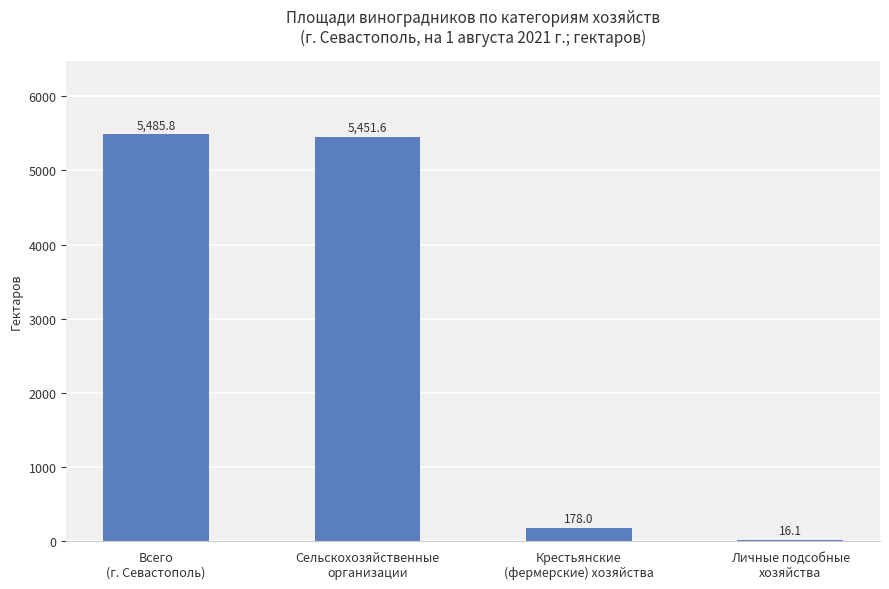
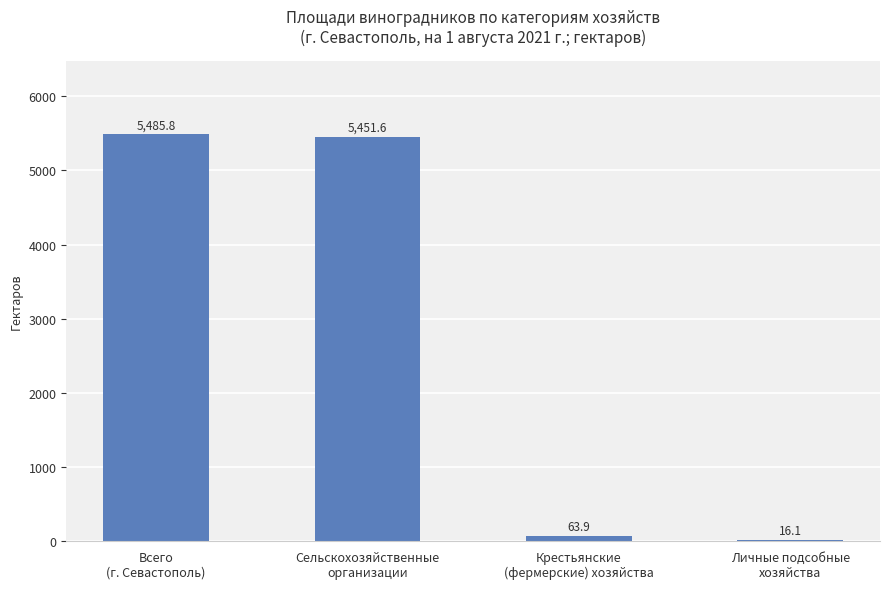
  {
    "Всего (г. Севастополь)": "5,485.8",
    "Сельскохозяйственные организации": "5,451.6",
-   "Крестьянские (фермерские) хозяйства": "178.0",
+   "Крестьянские (фермерские) хозяйства": "63.9",
    "Личные подсобные хозяйства": "16.1"
  }
